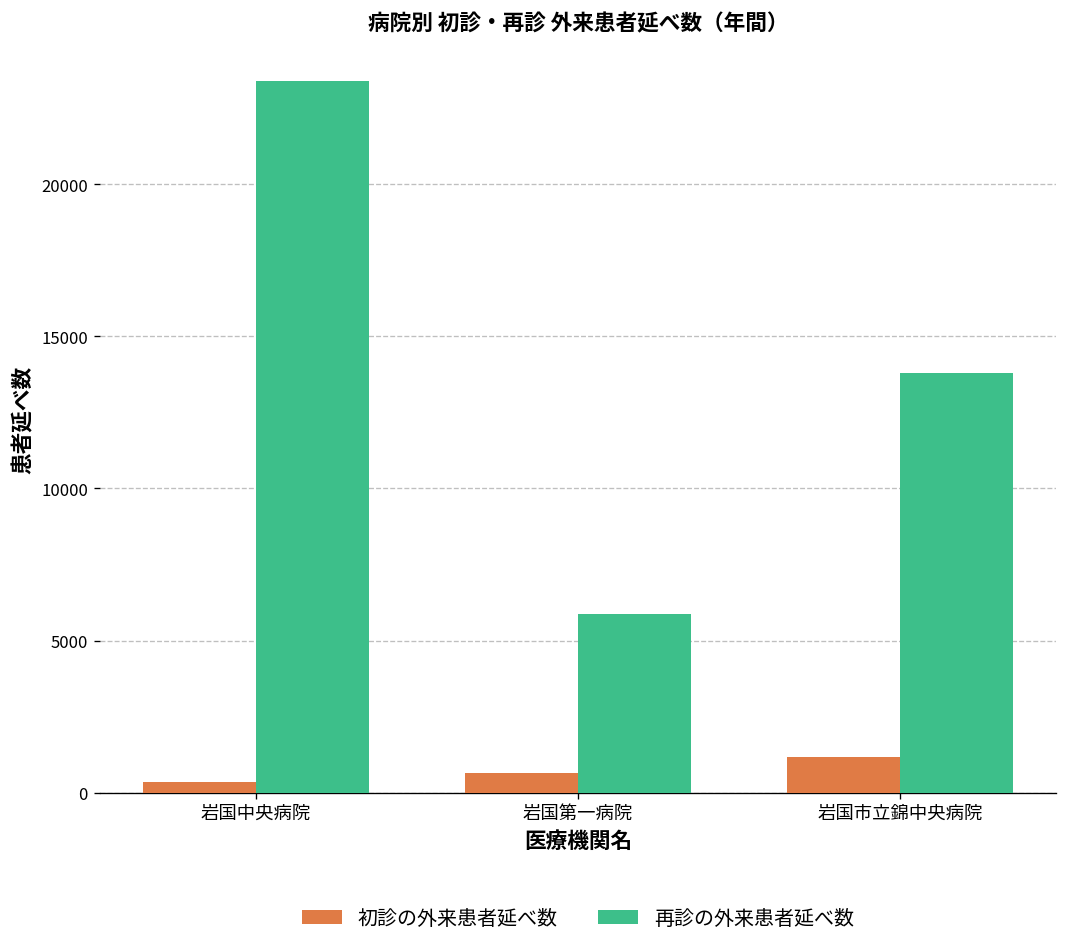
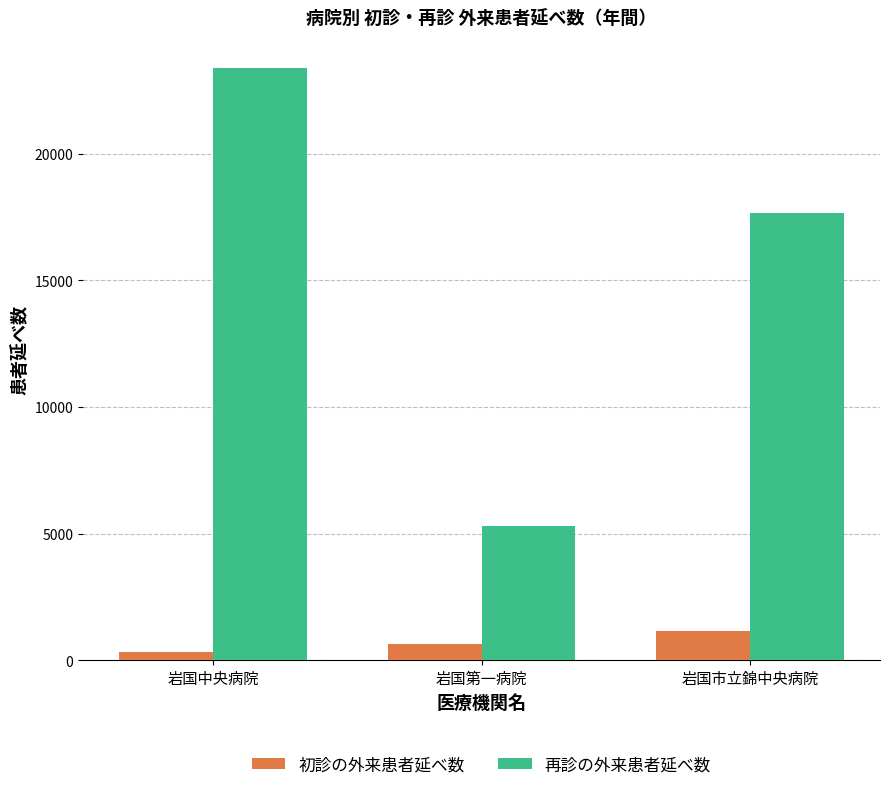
  {
    "初診の外来患者延べ数": {
      "岩国中央病院": 300,
      "岩国第一病院": 600,
      "岩国市立錦中央病院": 1200
    },
    "再診の外来患者延べ数": {
      "岩国中央病院": 23400,
-     "岩国第一病院": 5900,
-     "岩国市立錦中央病院": 13800
+     "岩国第一病院": 5300,
+     "岩国市立錦中央病院": 17700
    }
  }
